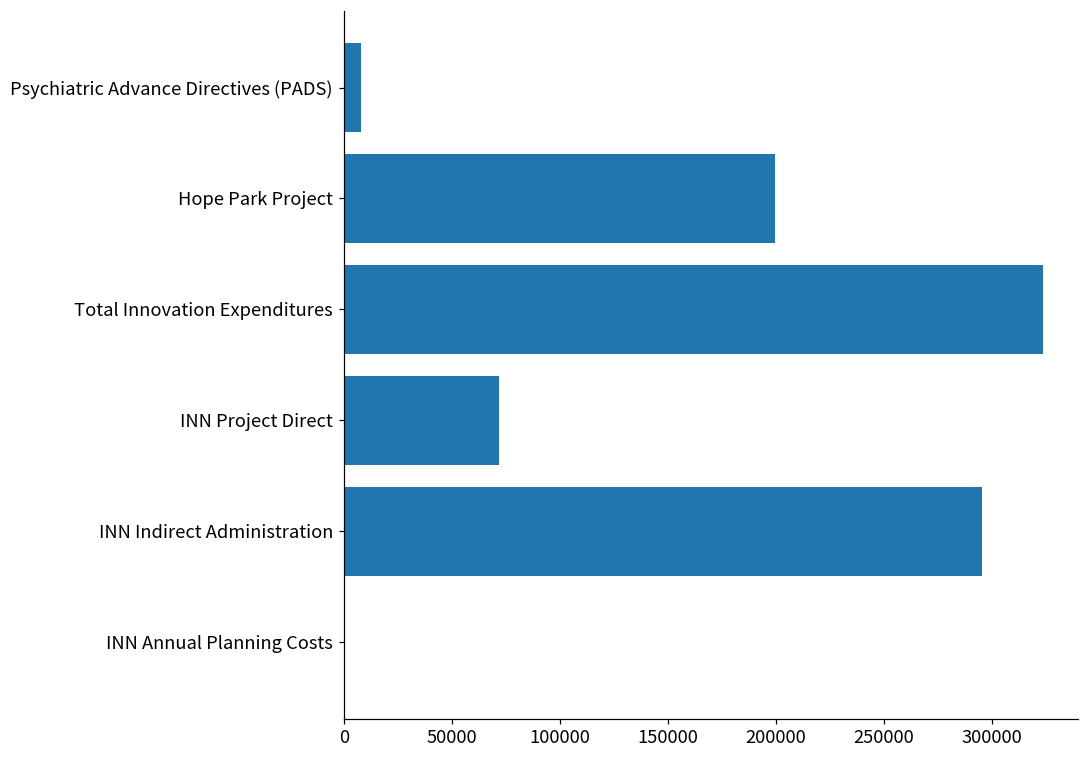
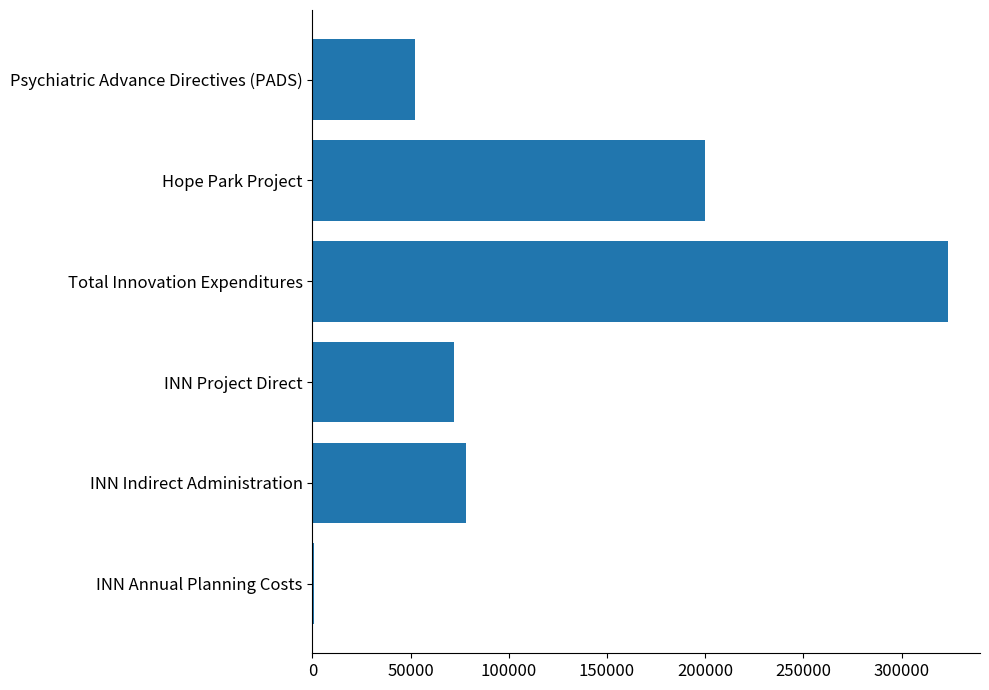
  {
-   "Psychiatric Advance Directives (PADS)": 8000,
+   "Psychiatric Advance Directives (PADS)": 52000,
    "Hope Park Project": 200000,
    "Total Innovation Expenditures": 324000,
    "INN Project Direct": 72000,
-   "INN Indirect Administration": 296000
+   "INN Indirect Administration": 78000
  }
